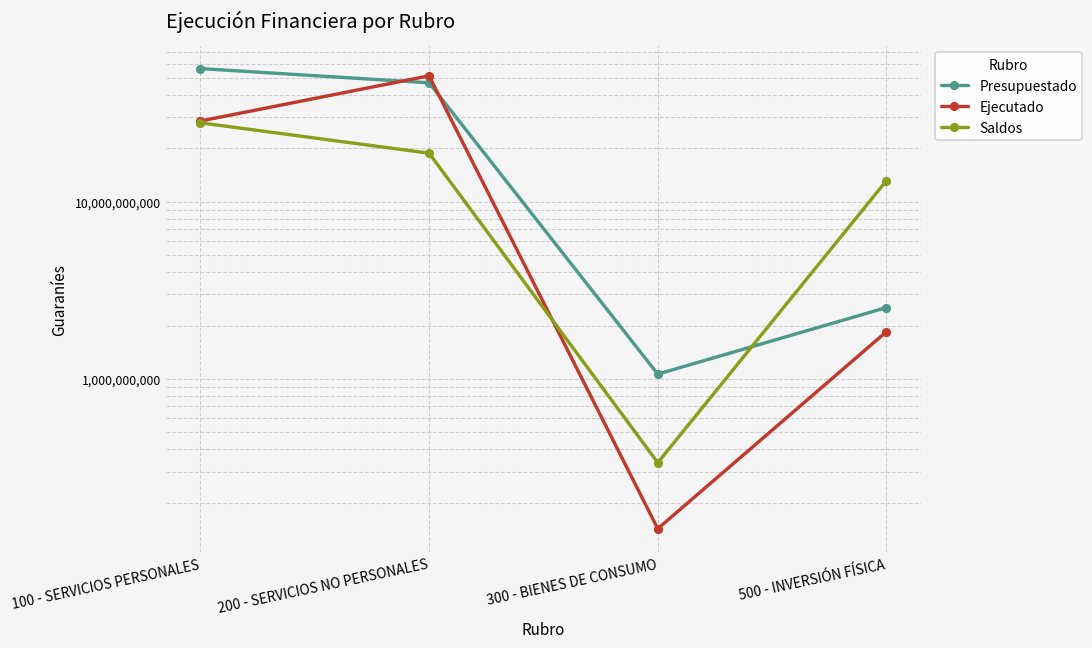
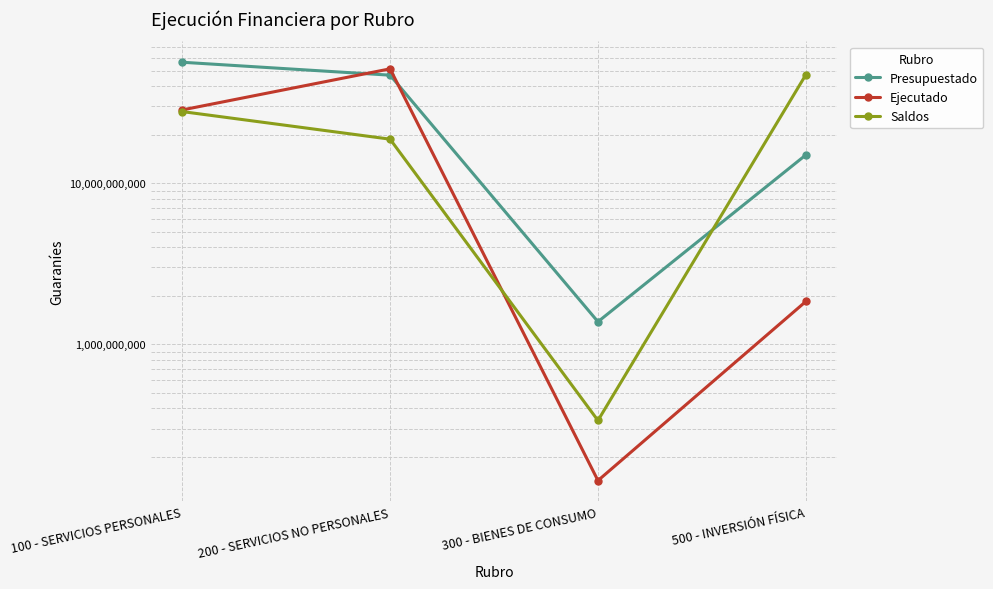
  {
    "Presupuestado": {
      "100 - SERVICIOS PERSONALES": "56,000,000,000",
      "200 - SERVICIOS NO PERSONALES": "47,000,000,000",
-     "300 - BIENES DE CONSUMO": "1,100,000,000",
-     "500 - INVERSIÓN FÍSICA": "2,500,000,000"
+     "300 - BIENES DE CONSUMO": "1,400,000,000",
+     "500 - INVERSIÓN FÍSICA": "15,000,000,000"
    },
    "Ejecutado": {
      "200 - SERVICIOS NO PERSONALES": "51,000,000,000",
      "300 - BIENES DE CONSUMO": "140,000,000",
      "500 - INVERSIÓN FÍSICA": "1,800,000,000"
    },
    "Saldos": {
      "200 - SERVICIOS NO PERSONALES": "19,000,000,000",
      "300 - BIENES DE CONSUMO": "340,000,000",
-     "500 - INVERSIÓN FÍSICA": "13,000,000,000"
+     "500 - INVERSIÓN FÍSICA": "47,000,000,000"
    }
  }
